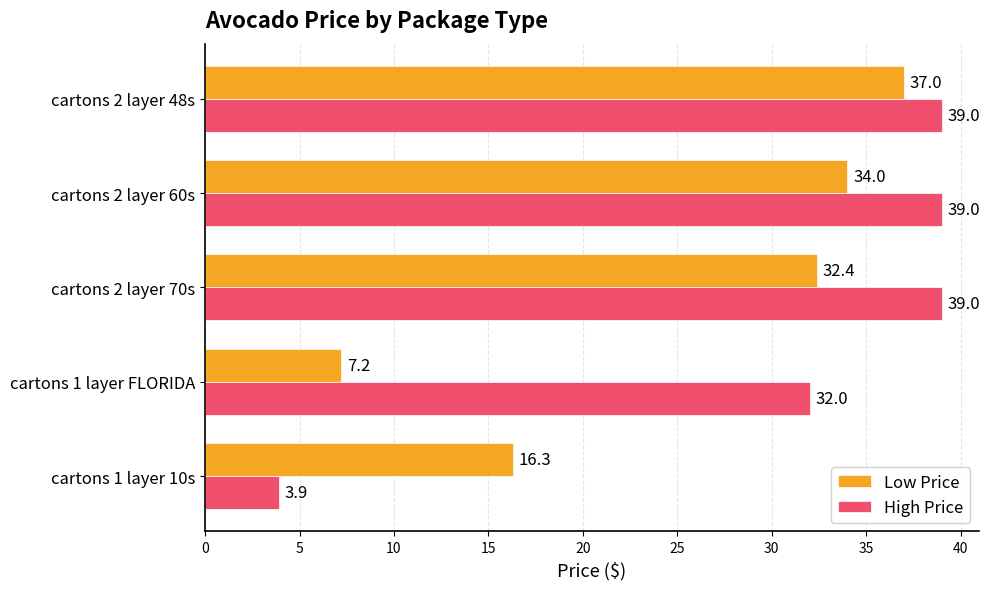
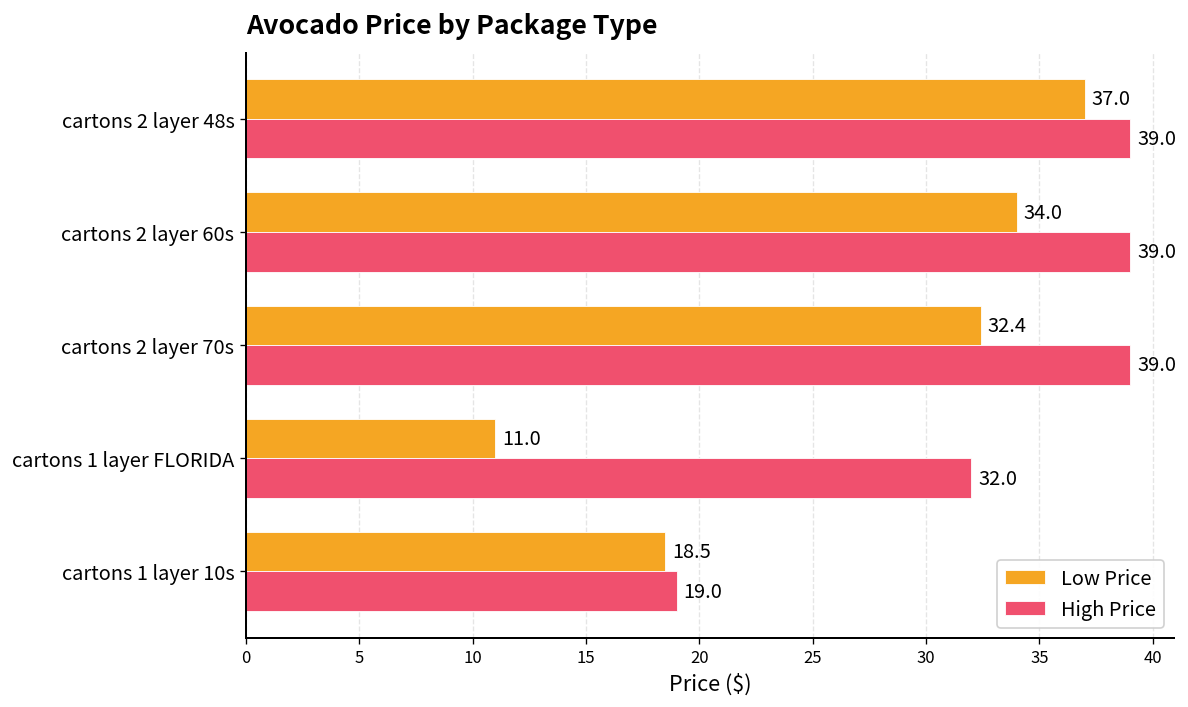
  {
    "Low Price": {
      "cartons 2 layer 48s": 37.0,
      "cartons 2 layer 60s": 34.0,
      "cartons 2 layer 70s": 32.4,
-     "cartons 1 layer FLORIDA": 7.2,
-     "cartons 1 layer 10s": 16.3
+     "cartons 1 layer FLORIDA": 11.0,
+     "cartons 1 layer 10s": 18.5
    },
    "High Price": {
      "cartons 2 layer 48s": 39.0,
      "cartons 2 layer 60s": 39.0,
      "cartons 2 layer 70s": 39.0,
      "cartons 1 layer FLORIDA": 32.0,
-     "cartons 1 layer 10s": 3.9
+     "cartons 1 layer 10s": 19.0
    }
  }
